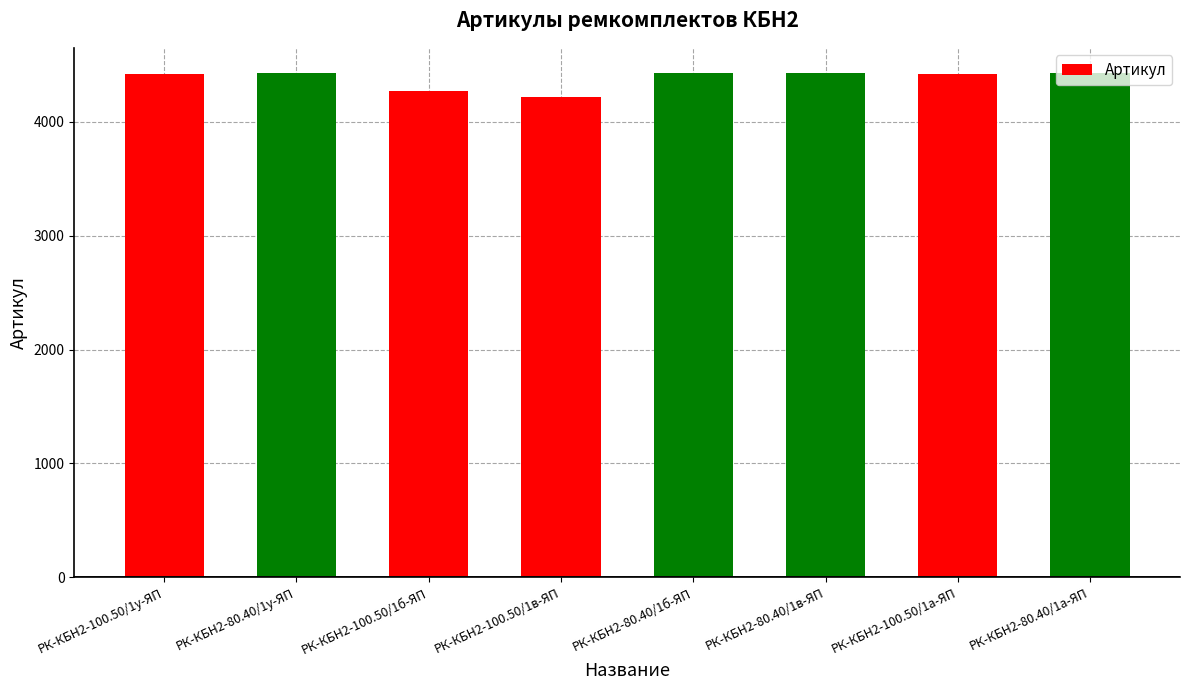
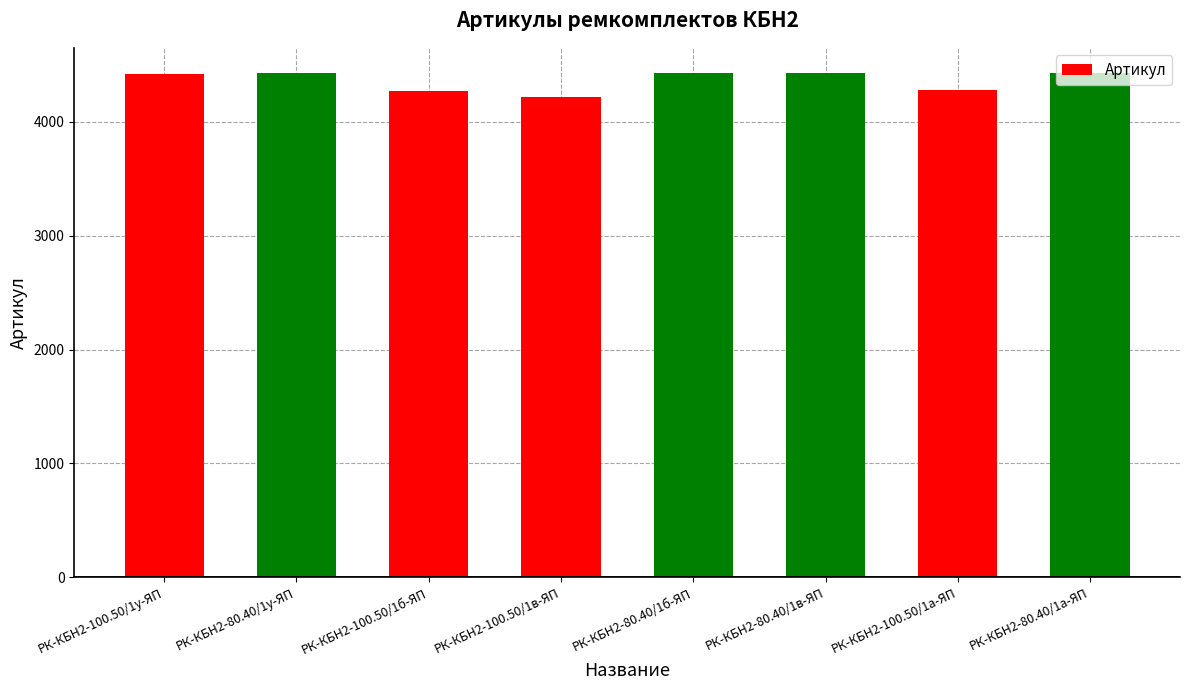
  {
    "РК-КБН2-100.50/1у-ЯП": 4420,
    "РК-КБН2-80.40/1у-ЯП": 4430,
    "РК-КБН2-100.50/1б-ЯП": 4270,
    "РК-КБН2-100.50/1в-ЯП": 4220,
    "РК-КБН2-80.40/1б-ЯП": 4430,
    "РК-КБН2-80.40/1в-ЯП": 4430,
-   "РК-КБН2-100.50/1а-ЯП": 4420
+   "РК-КБН2-100.50/1а-ЯП": 4280
  }
